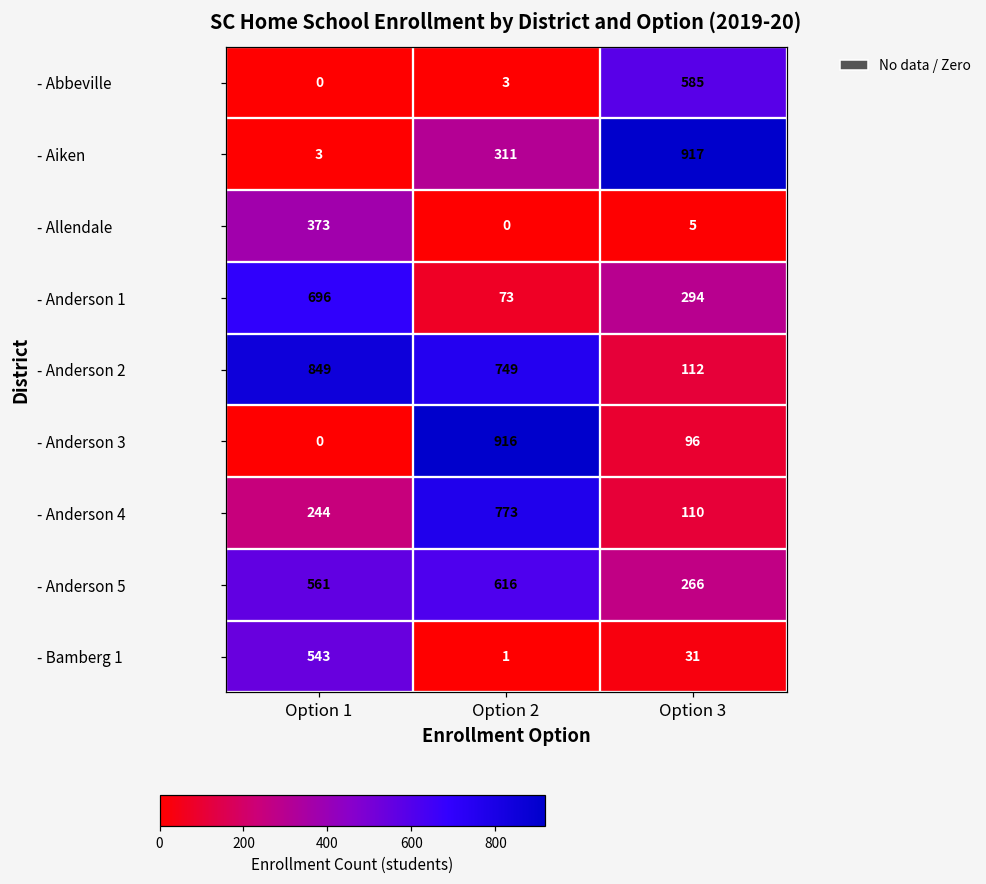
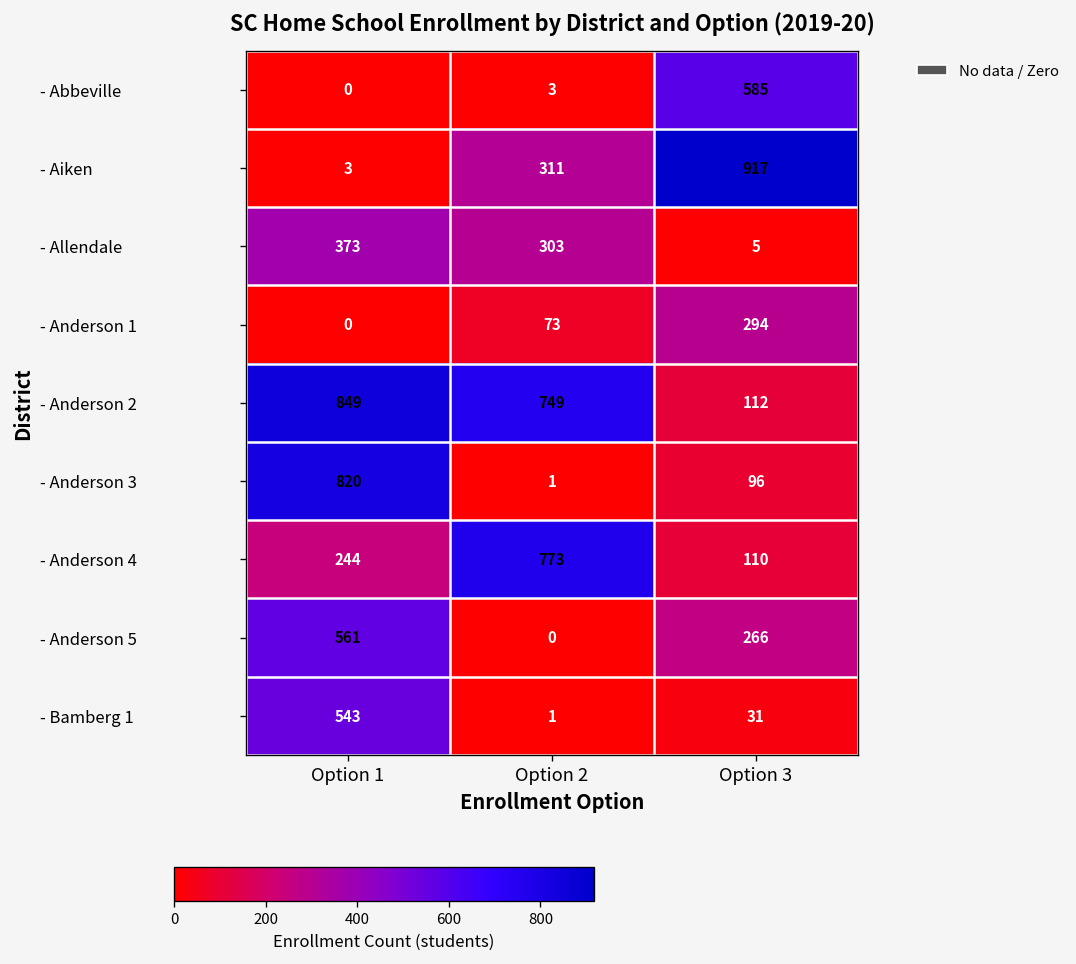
  {
    "- Abbeville": {
      "Option 1": 0,
      "Option 2": 3,
      "Option 3": 585
    },
    "- Aiken": {
      "Option 1": 3,
      "Option 2": 311,
      "Option 3": 917
    },
    "- Allendale": {
      "Option 1": 373,
-     "Option 2": 0,
+     "Option 2": 303,
      "Option 3": 5
    },
    "- Anderson 1": {
-     "Option 1": 696,
+     "Option 1": 0,
      "Option 2": 73,
      "Option 3": 294
    },
    "- Anderson 2": {
      "Option 1": 849,
      "Option 2": 749,
      "Option 3": 112
    },
    "- Anderson 3": {
-     "Option 1": 0,
-     "Option 2": 916,
+     "Option 1": 820,
+     "Option 2": 1,
      "Option 3": 96
    },
    "- Anderson 4": {
      "Option 1": 244,
      "Option 2": 773,
      "Option 3": 110
    },
    "- Anderson 5": {
      "Option 1": 561,
-     "Option 2": 616,
+     "Option 2": 0,
      "Option 3": 266
    },
    "- Bamberg 1": {
      "Option 1": 543,
      "Option 2": 1,
      "Option 3": 31
    }
  }
